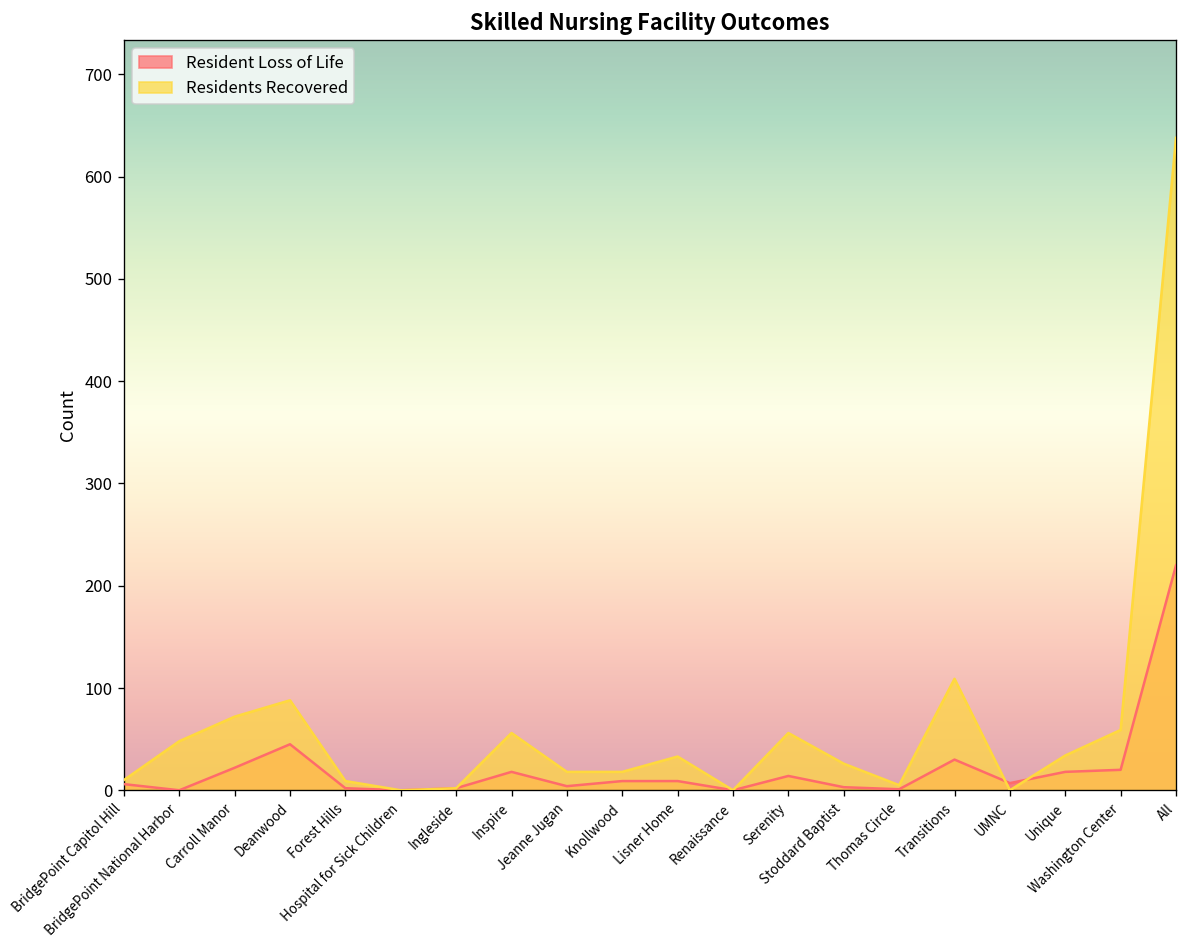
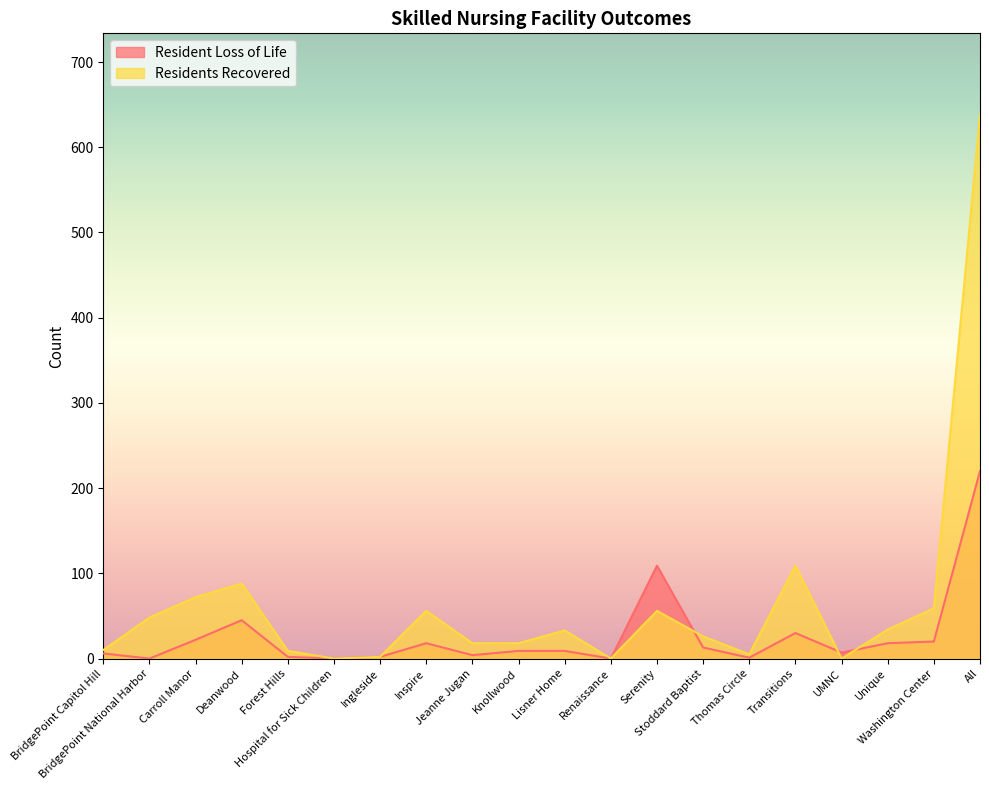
  {
    "Resident Loss of Life": {
      "BridgePoint Capitol Hill": 10,
      "BridgePoint National Harbor": 0,
      "Carroll Manor": 20,
      "Deanwood": 50,
      "Forest Hills": 0,
      "Inspire": 20,
      "Jeanne Jugan": 0,
      "Knollwood": 10,
      "Lisner Home": 10,
-     "Serenity": 10,
-     "Stoddard Baptist": 0,
+     "Serenity": 110,
+     "Stoddard Baptist": 10,
      "Thomas Circle": 0,
      "Transitions": 30,
      "UMNC": 10,
      "Unique": 20,
      "Washington Center": 20,
      "All": 220
    },
    "Residents Recovered": {
      "BridgePoint Capitol Hill": 10,
      "BridgePoint National Harbor": 50,
      "Carroll Manor": 70,
      "Deanwood": 90,
      "Forest Hills": 10,
      "Inspire": 60,
      "Jeanne Jugan": 20,
      "Knollwood": 20,
      "Lisner Home": 30,
      "Serenity": 60,
      "Stoddard Baptist": 30,
      "Thomas Circle": 10,
      "Transitions": 110,
      "UMNC": 0,
      "Unique": 30,
      "Washington Center": 60,
      "All": 640
    }
  }
